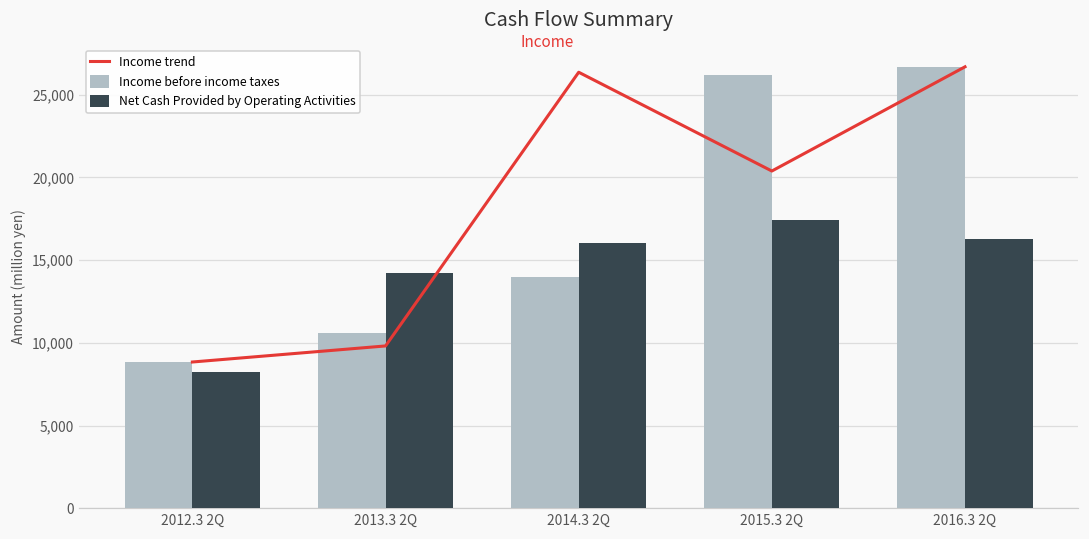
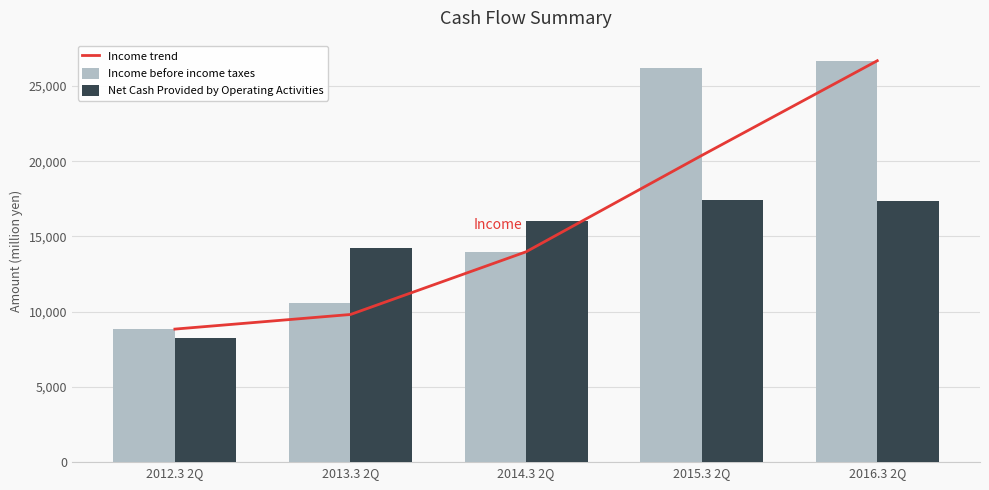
  {
    "Income before income taxes": {
      "2012.3 2Q": "8,800",
      "2013.3 2Q": "10,600",
      "2014.3 2Q": "14,000",
      "2015.3 2Q": "26,200",
      "2016.3 2Q": "26,700"
    },
    "Income trend": {
      "2012.3 2Q": "8,800",
      "2013.3 2Q": "9,800",
-     "2014.3 2Q": "26,400",
+     "2014.3 2Q": "14,000",
      "2015.3 2Q": "20,400",
      "2016.3 2Q": "26,700"
    },
    "Net Cash Provided by Operating Activities": {
      "2012.3 2Q": "8,200",
      "2013.3 2Q": "14,200",
      "2014.3 2Q": "16,000",
      "2015.3 2Q": "17,500",
-     "2016.3 2Q": "16,300"
+     "2016.3 2Q": "17,400"
    }
  }
